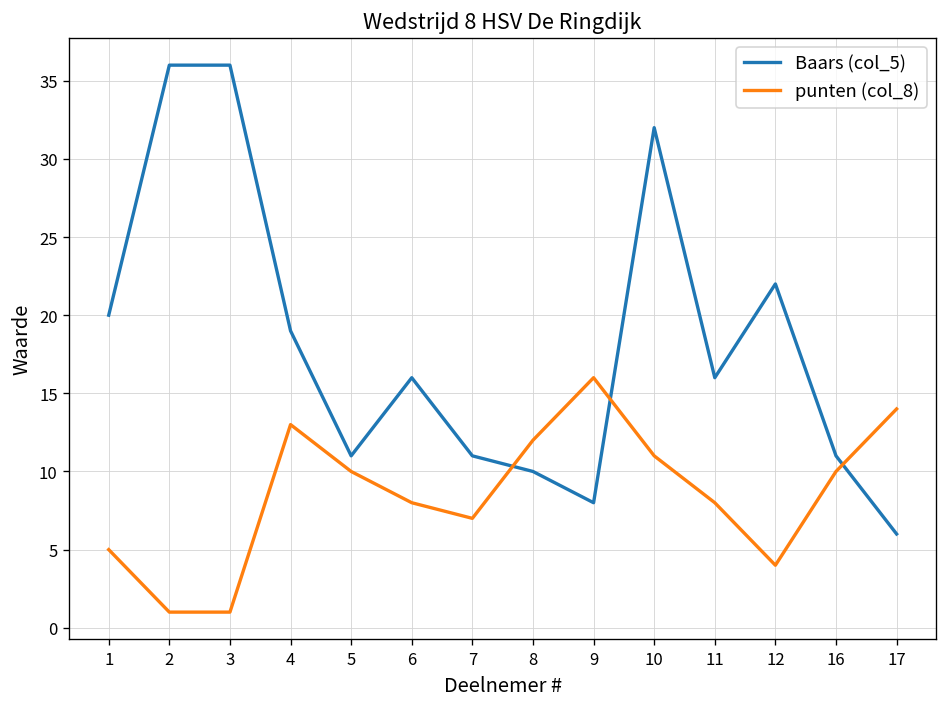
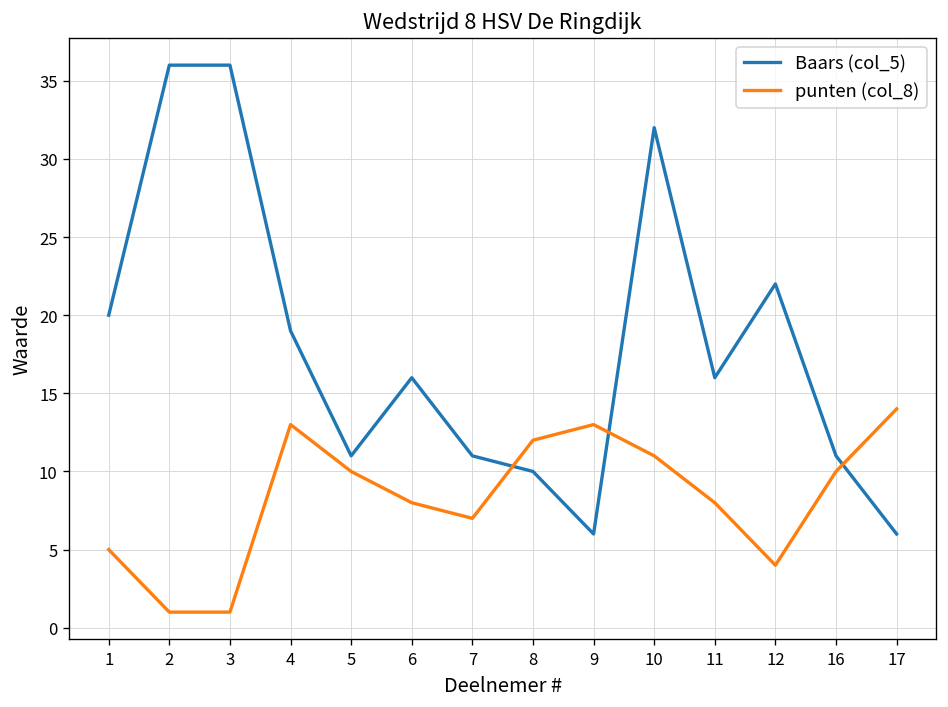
  {
    "Baars (col_5)": {
      "1": 20,
      "2": 36,
      "3": 36,
      "4": 19,
      "5": 11,
      "6": 16,
      "7": 11,
      "8": 10,
-     "9": 8,
+     "9": 6,
      "10": 32,
      "11": 16,
      "12": 22,
      "16": 11,
      "17": 6
    },
    "punten (col_8)": {
      "1": 5,
      "2": 1,
      "3": 1,
      "4": 13,
      "5": 10,
      "6": 8,
      "7": 7,
      "8": 12,
-     "9": 16,
+     "9": 13,
      "10": 11,
      "11": 8,
      "12": 4,
      "16": 10,
      "17": 14
    }
  }
